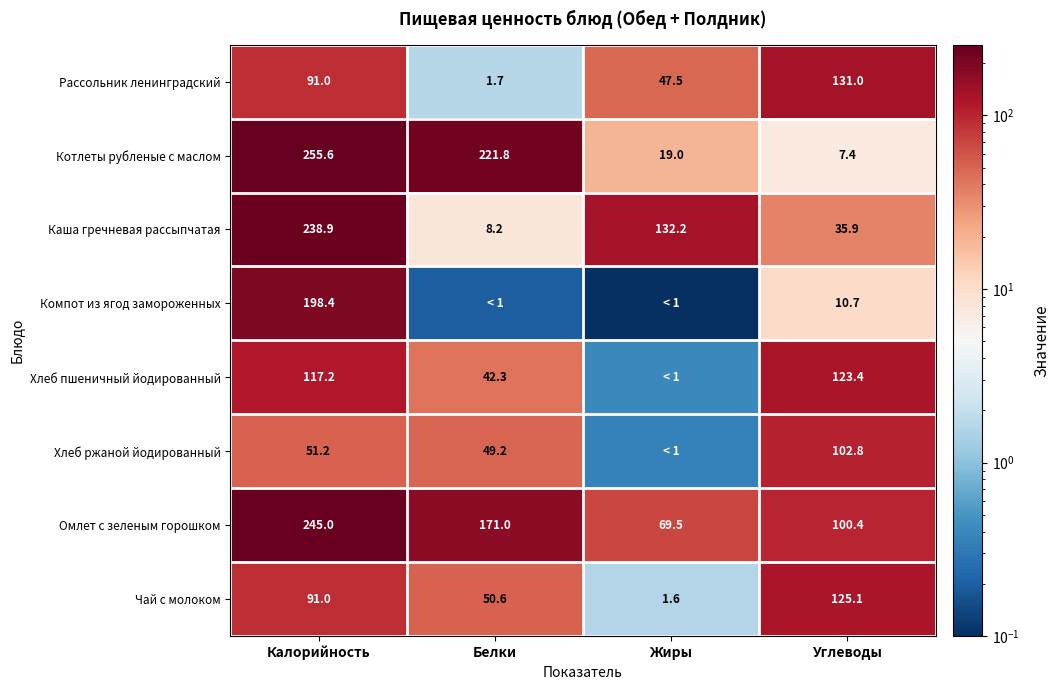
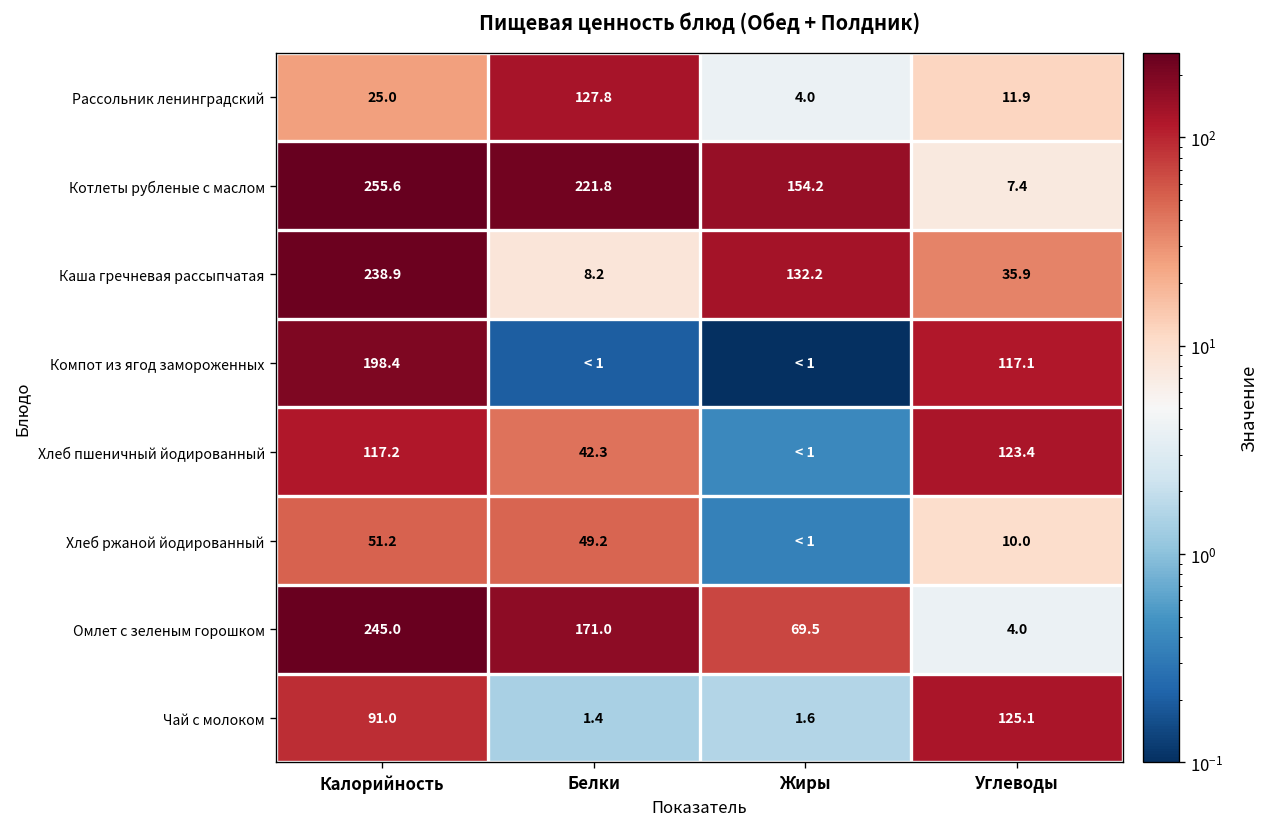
  {
    "Рассольник ленинградский": {
-     "Калорийность": 91.0,
-     "Белки": 1.7,
-     "Жиры": 47.5,
-     "Углеводы": 131.0
+     "Калорийность": 25.0,
+     "Белки": 127.8,
+     "Жиры": 4.0,
+     "Углеводы": 11.9
    },
    "Котлеты рубленые с маслом": {
-     "Жиры": 19.0
+     "Жиры": 154.2
    },
    "Компот из ягод замороженных": {
-     "Углеводы": 10.7
+     "Углеводы": 117.1
    },
    "Хлеб ржаной йодированный": {
-     "Углеводы": 102.8
+     "Углеводы": 10.0
    },
    "Омлет с зеленым горошком": {
-     "Углеводы": 100.4
+     "Углеводы": 4.0
    },
    "Чай с молоком": {
-     "Белки": 50.6
+     "Белки": 1.4
    }
  }
